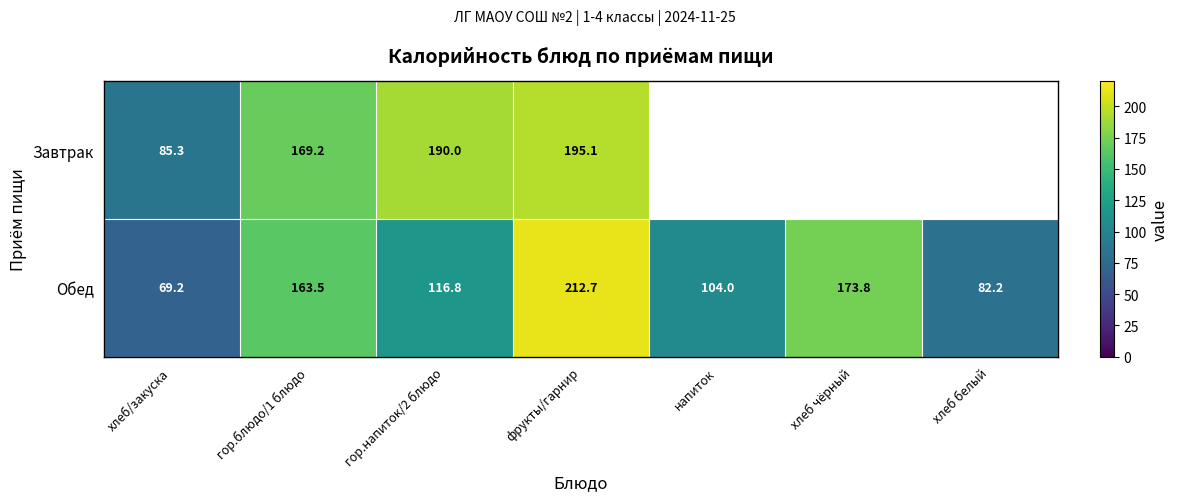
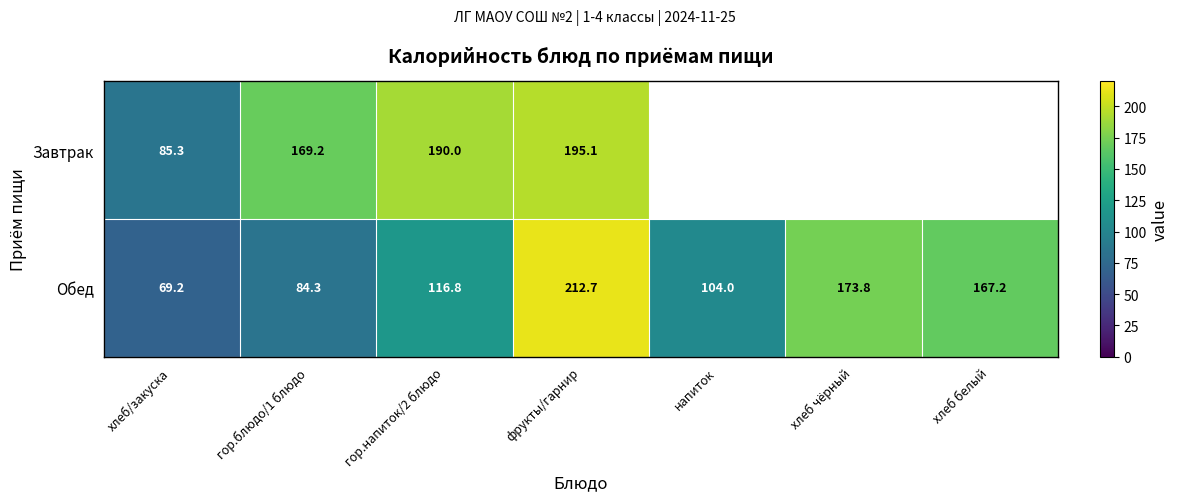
  {
    "Завтрак": {
      "хлеб/закуска": 85.3,
      "гор.блюдо/1 блюдо": 169.2,
      "гор.напиток/2 блюдо": 190.0,
      "фрукты/гарнир": 195.1
    },
    "Обед": {
      "хлеб/закуска": 69.2,
-     "гор.блюдо/1 блюдо": 163.5,
+     "гор.блюдо/1 блюдо": 84.3,
      "гор.напиток/2 блюдо": 116.8,
      "фрукты/гарнир": 212.7,
      "напиток": 104.0,
      "хлеб чёрный": 173.8,
-     "хлеб белый": 82.2
+     "хлеб белый": 167.2
    }
  }
